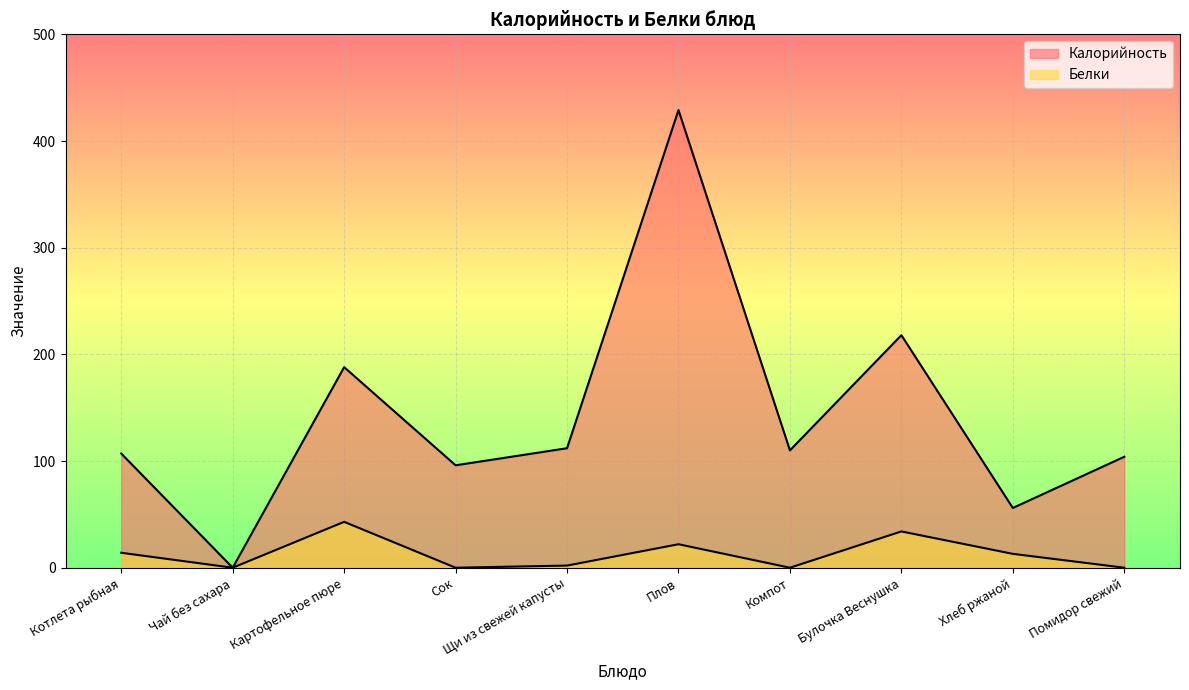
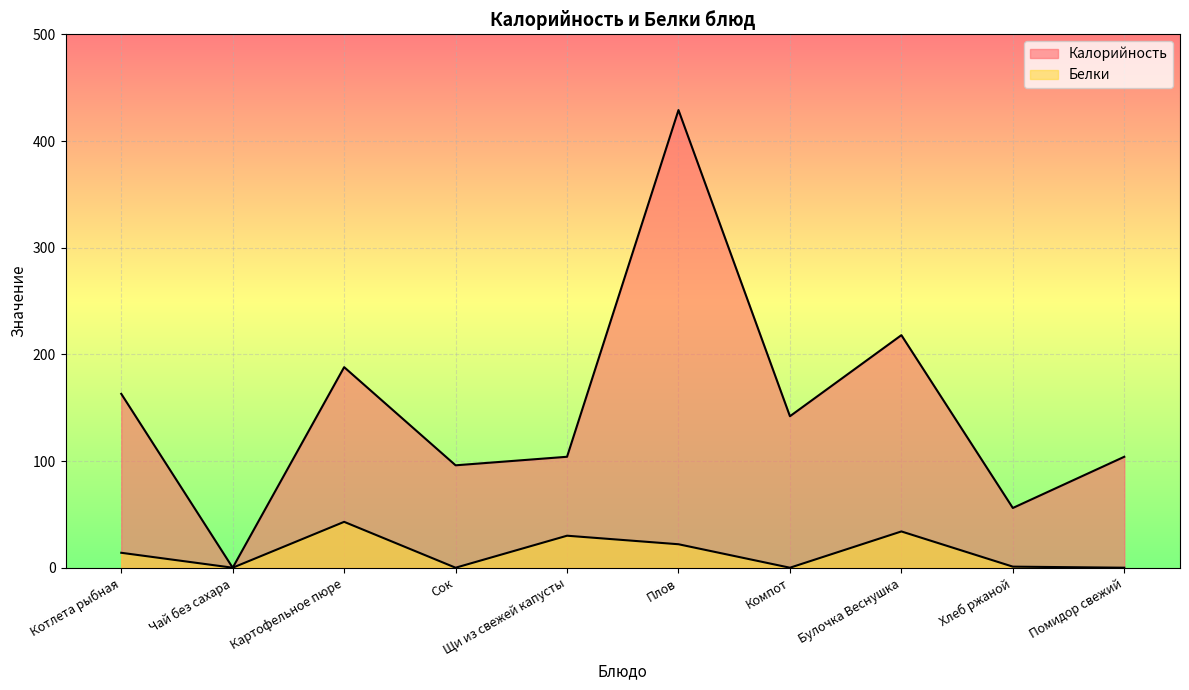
  {
    "Калорийность": {
-     "Котлета рыбная": 107,
+     "Котлета рыбная": 163,
      "Картофельное пюре": 188,
      "Сок": 96,
-     "Щи из свежей капусты": 112,
+     "Щи из свежей капусты": 104,
      "Плов": 429,
-     "Компот": 110,
+     "Компот": 142,
      "Булочка Веснушка": 218,
      "Хлеб ржаной": 56,
      "Помидор свежий": 104
    },
    "Белки": {
      "Котлета рыбная": 14,
      "Картофельное пюре": 43,
      "Сок": 0,
-     "Щи из свежей капусты": 2,
+     "Щи из свежей капусты": 30,
      "Плов": 22,
      "Компот": 0,
      "Булочка Веснушка": 34,
-     "Хлеб ржаной": 13,
+     "Хлеб ржаной": 1,
      "Помидор свежий": 0
    }
  }
